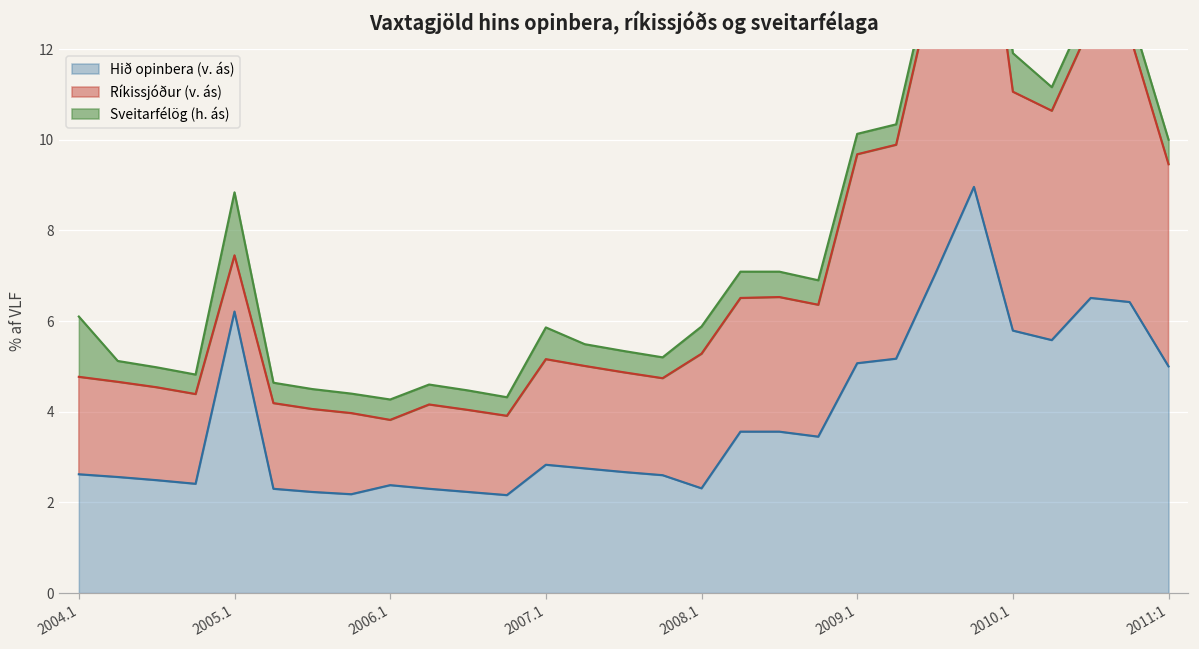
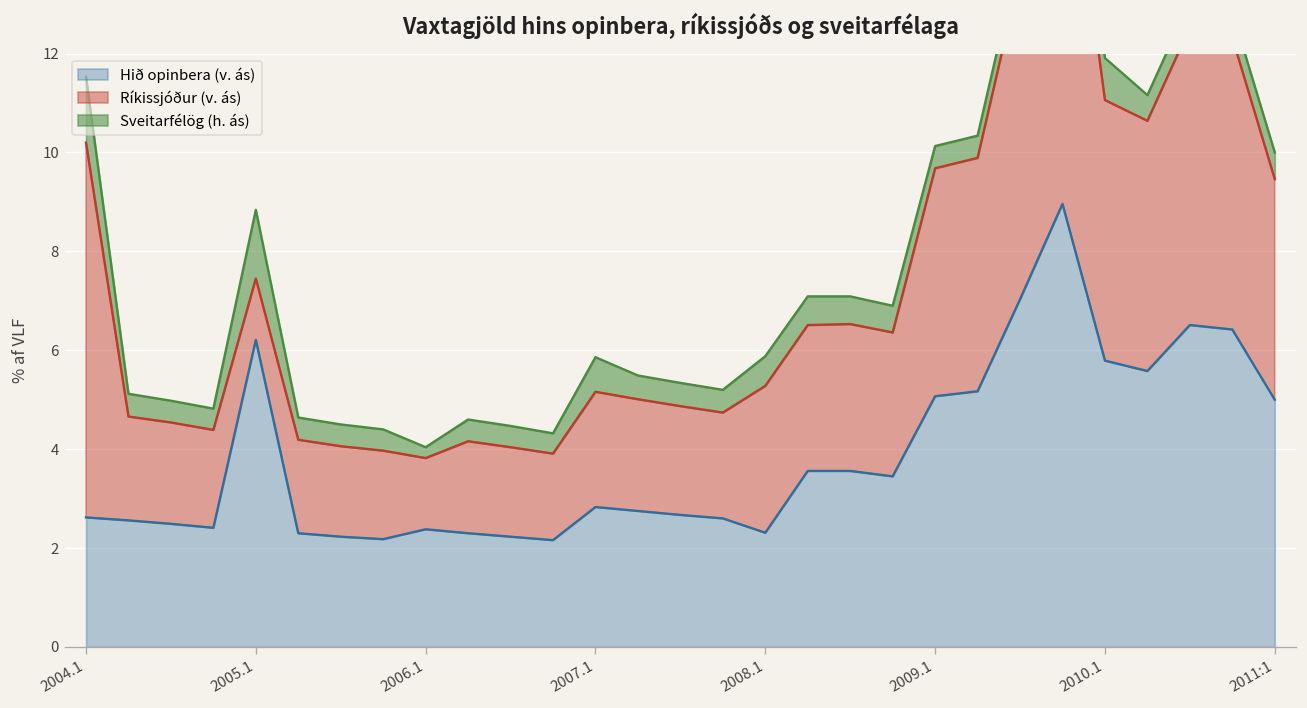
  {
    "Hið opinbera (v. ás)": {
      "2004.1": 2.6,
      "2005.1": 6.2,
      "2006.1": 2.4,
      "2007.1": 2.8,
      "2008.1": 2.3,
      "2009.1": 5.1,
      "2010.1": 5.8,
      "2011:1": 5.0
    },
    "Ríkissjóður (v. ás)": {
-     "2004.1": 2.1,
+     "2004.1": 7.6,
      "2005.1": 1.2,
      "2006.1": 1.4,
      "2007.1": 2.3,
      "2008.1": 3.0,
      "2009.1": 4.6,
      "2010.1": 5.3,
      "2011:1": 4.5
    },
    "Sveitarfélög (h. ás)": {
      "2005.1": 1.4,
-     "2006.1": 0.4,
+     "2006.1": 0.2,
      "2007.1": 0.7,
      "2008.1": 0.6,
      "2009.1": 0.4,
      "2010.1": 0.8,
      "2011:1": 0.5
    }
  }
